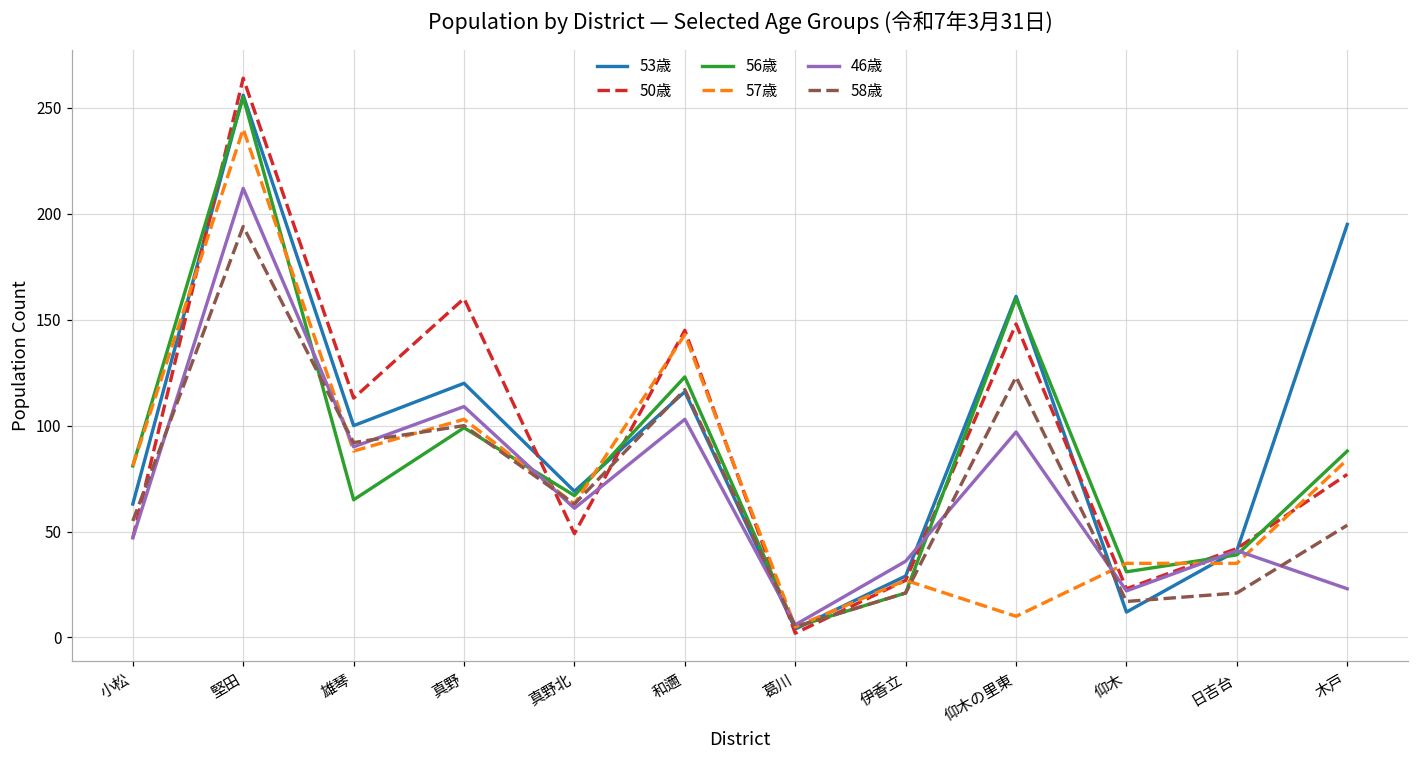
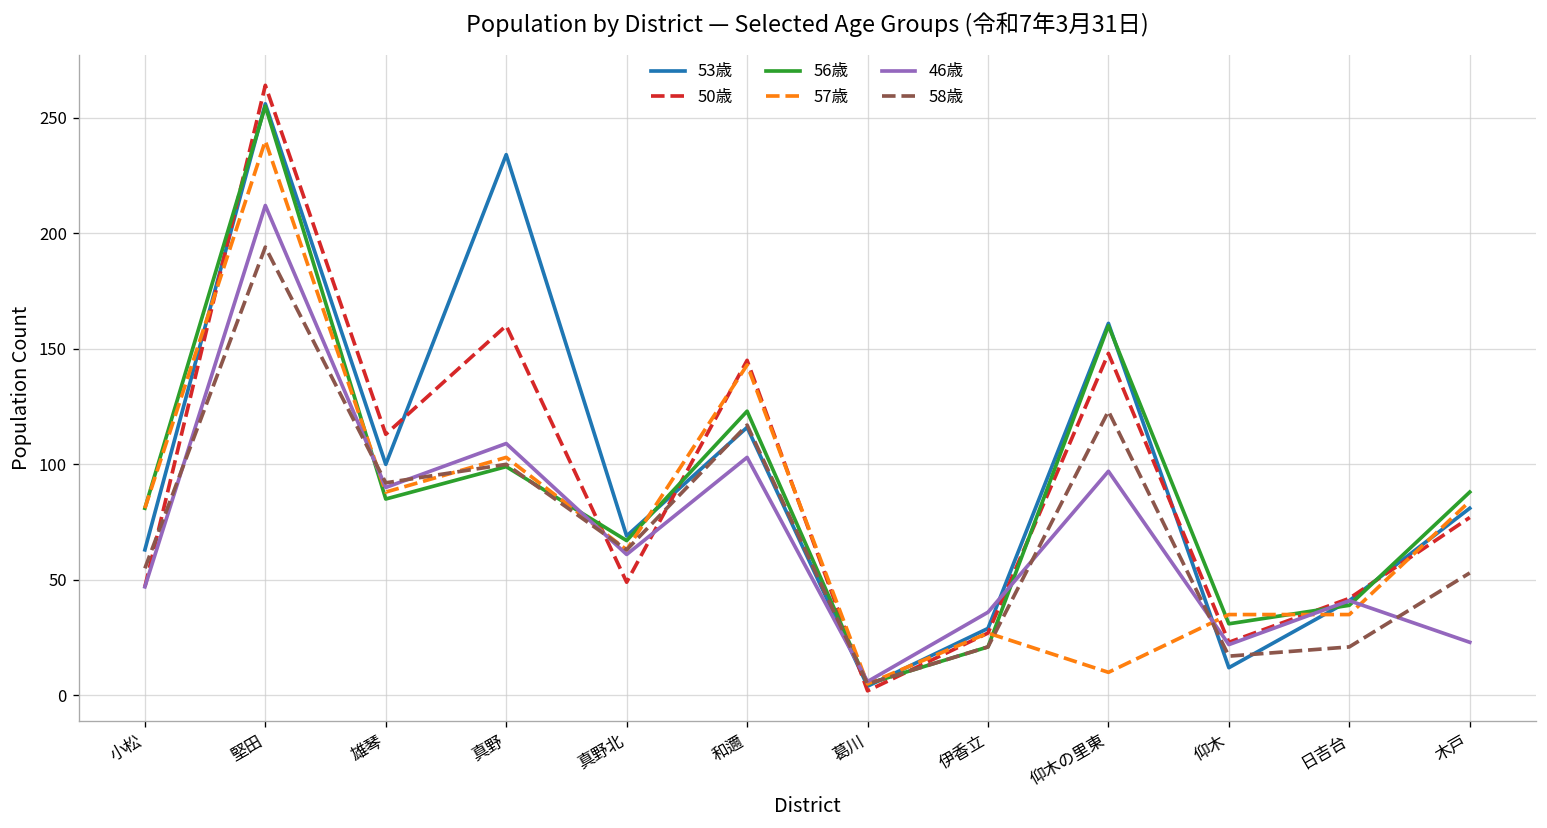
  {
    "53歳": {
      "小松": 63,
      "雄琴": 100,
-     "真野": 120,
+     "真野": 234,
      "真野北": 69,
      "伊香立": 29,
      "仰木": 12,
-     "木戸": 195
+     "木戸": 81
    },
    "50歳": {
      "堅田": 264,
      "雄琴": 113,
      "真野": 160,
      "真野北": 49,
      "和邇": 145,
      "葛川": 2,
      "仰木の里東": 148,
      "木戸": 77
    },
    "56歳": {
-     "雄琴": 65,
+     "雄琴": 85,
      "真野北": 67,
      "和邇": 123,
      "仰木": 31,
      "日吉台": 39,
      "木戸": 88
    },
    "57歳": {
      "堅田": 240,
      "雄琴": 88,
      "真野": 103,
      "和邇": 143,
      "仰木の里東": 10,
      "仰木": 35,
      "日吉台": 35,
      "木戸": 84
    },
    "46歳": {
      "堅田": 212,
      "雄琴": 90,
      "真野": 109,
      "真野北": 61,
      "和邇": 103,
      "伊香立": 36,
      "仰木の里東": 97,
      "木戸": 23
    },
    "58歳": {
      "小松": 55,
      "堅田": 194,
      "雄琴": 92,
      "仰木の里東": 123,
      "仰木": 17,
      "日吉台": 21,
      "木戸": 53
    }
  }
